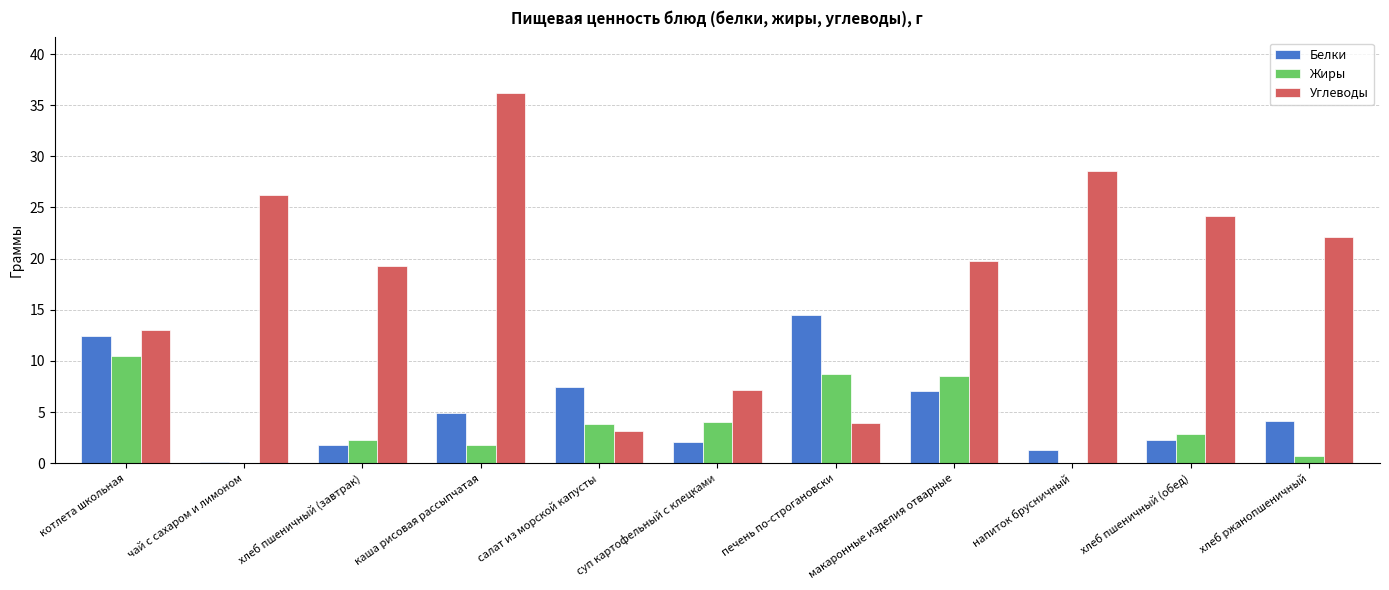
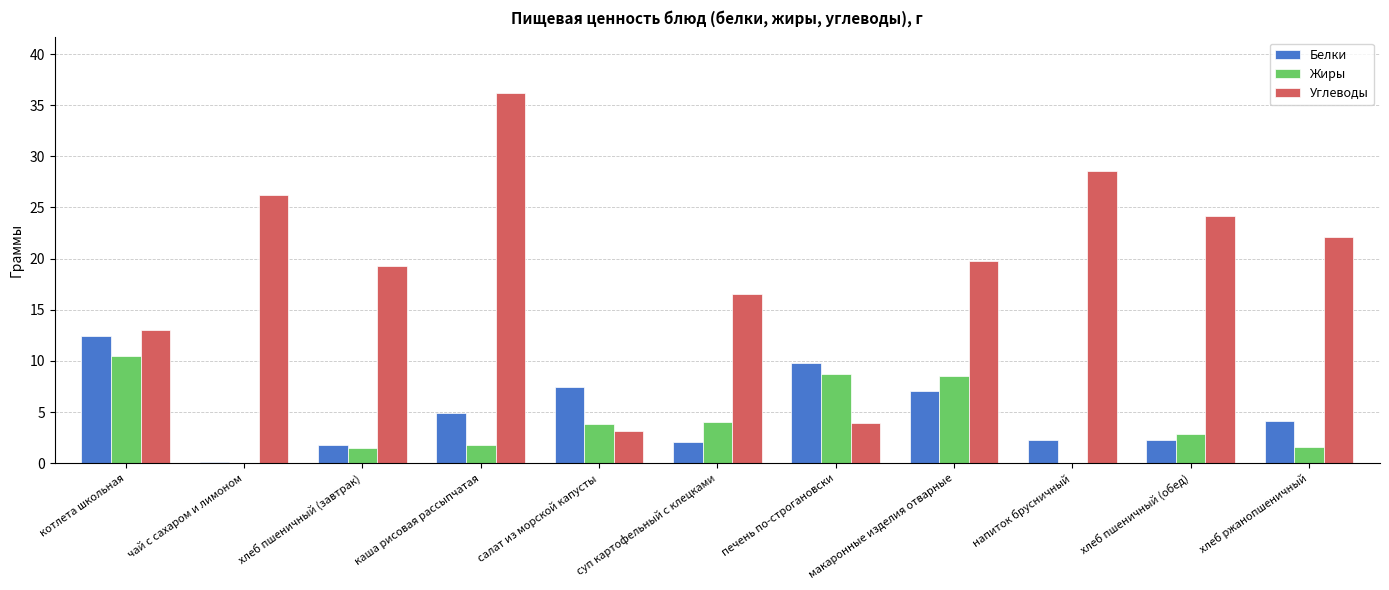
  {
    "Белки": {
      "котлета школьная": 12.4,
      "хлеб пшеничный (завтрак)": 1.8,
      "каша рисовая рассыпчатая": 4.9,
      "салат из морской капусты": 7.4,
      "суп картофельный с клецками": 2.1,
-     "печень по-строгановски": 14.5,
+     "печень по-строгановски": 9.8,
      "макаронные изделия отварные": 7.1,
-     "напиток брусничный": 1.3,
+     "напиток брусничный": 2.3,
      "хлеб пшеничный (обед)": 2.3,
      "хлеб ржанопшеничный": 4.1
    },
    "Жиры": {
      "котлета школьная": 10.5,
-     "хлеб пшеничный (завтрак)": 2.3,
+     "хлеб пшеничный (завтрак)": 1.5,
      "каша рисовая рассыпчатая": 1.8,
      "салат из морской капусты": 3.8,
      "суп картофельный с клецками": 4.0,
      "печень по-строгановски": 8.7,
      "макаронные изделия отварные": 8.6,
      "напиток брусничный": 0.0,
      "хлеб пшеничный (обед)": 2.9,
-     "хлеб ржанопшеничный": 0.7
+     "хлеб ржанопшеничный": 1.5
    },
    "Углеводы": {
      "котлета школьная": 13.0,
      "чай с сахаром и лимоном": 26.2,
      "хлеб пшеничный (завтрак)": 19.3,
      "каша рисовая рассыпчатая": 36.2,
      "салат из морской капусты": 3.2,
-     "суп картофельный с клецками": 7.2,
+     "суп картофельный с клецками": 16.5,
      "печень по-строгановски": 3.9,
      "макаронные изделия отварные": 19.8,
      "напиток брусничный": 28.6,
      "хлеб пшеничный (обед)": 24.2,
      "хлеб ржанопшеничный": 22.1
    }
  }
